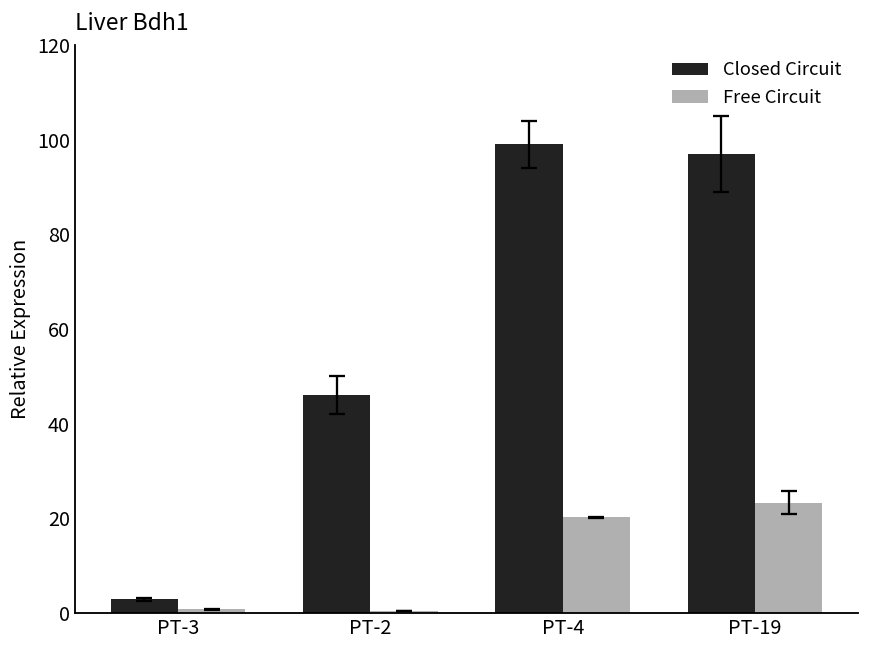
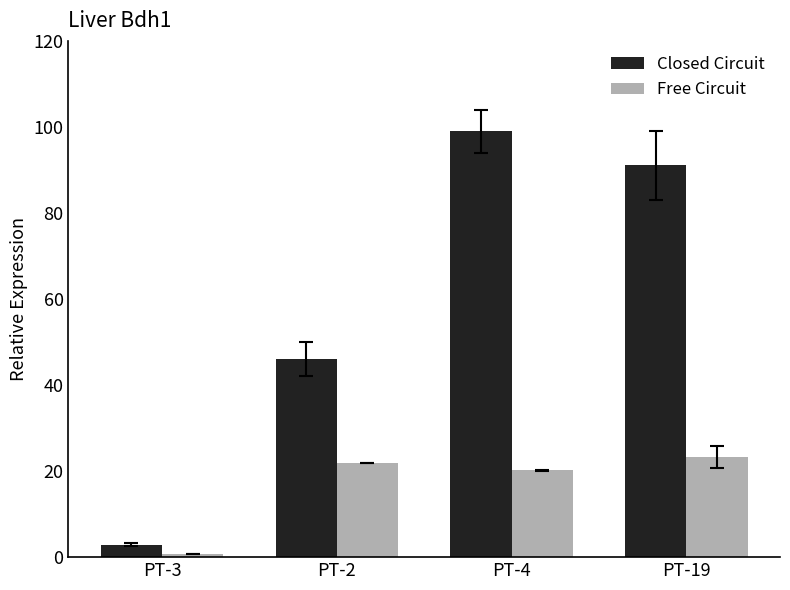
  {
    "Closed Circuit": {
      "PT-3": 3,
      "PT-2": 46,
      "PT-4": 99,
-     "PT-19": 97
+     "PT-19": 91
    },
    "Free Circuit": {
      "PT-3": 1,
-     "PT-2": 0,
+     "PT-2": 22,
      "PT-4": 20,
      "PT-19": 23
    }
  }
